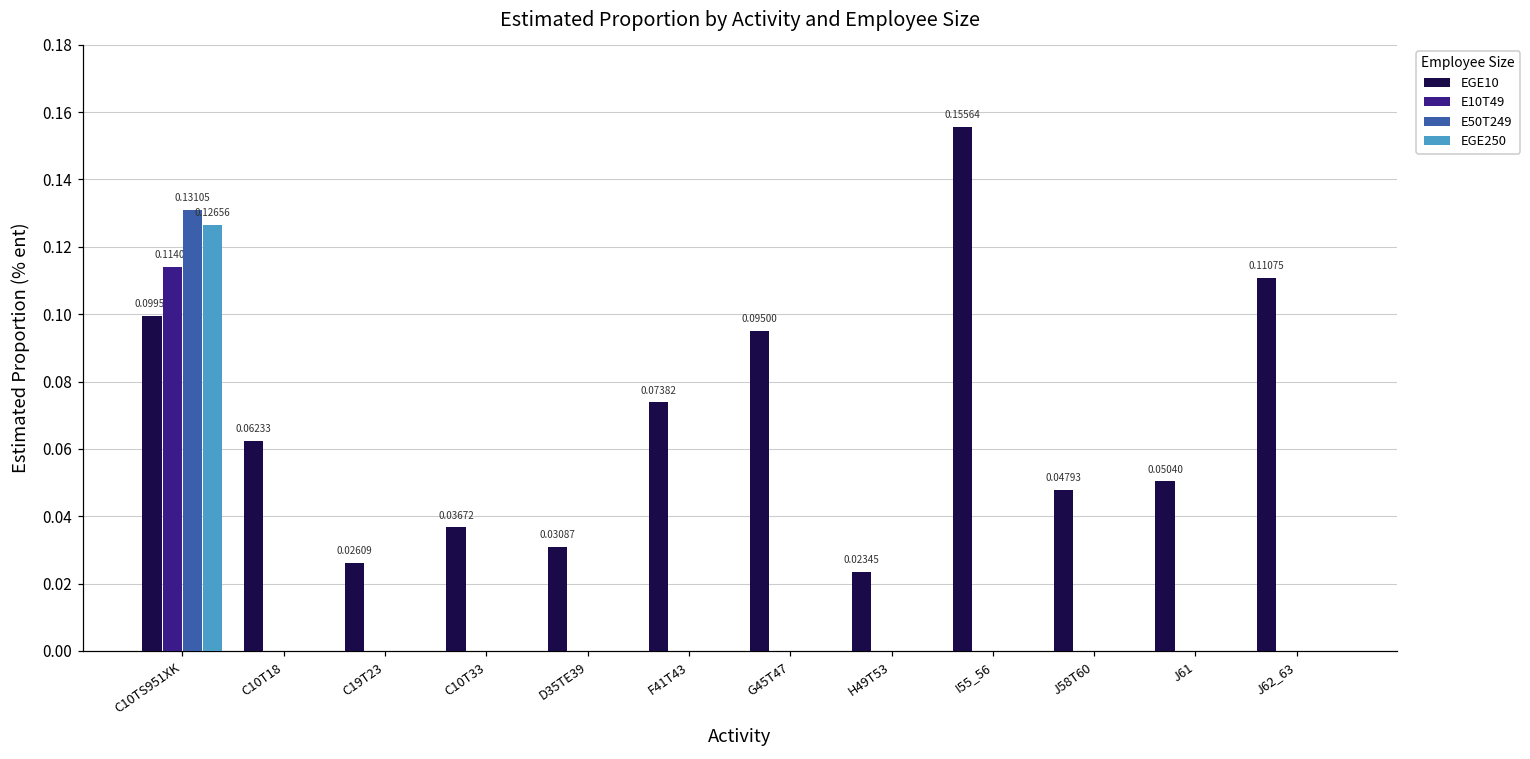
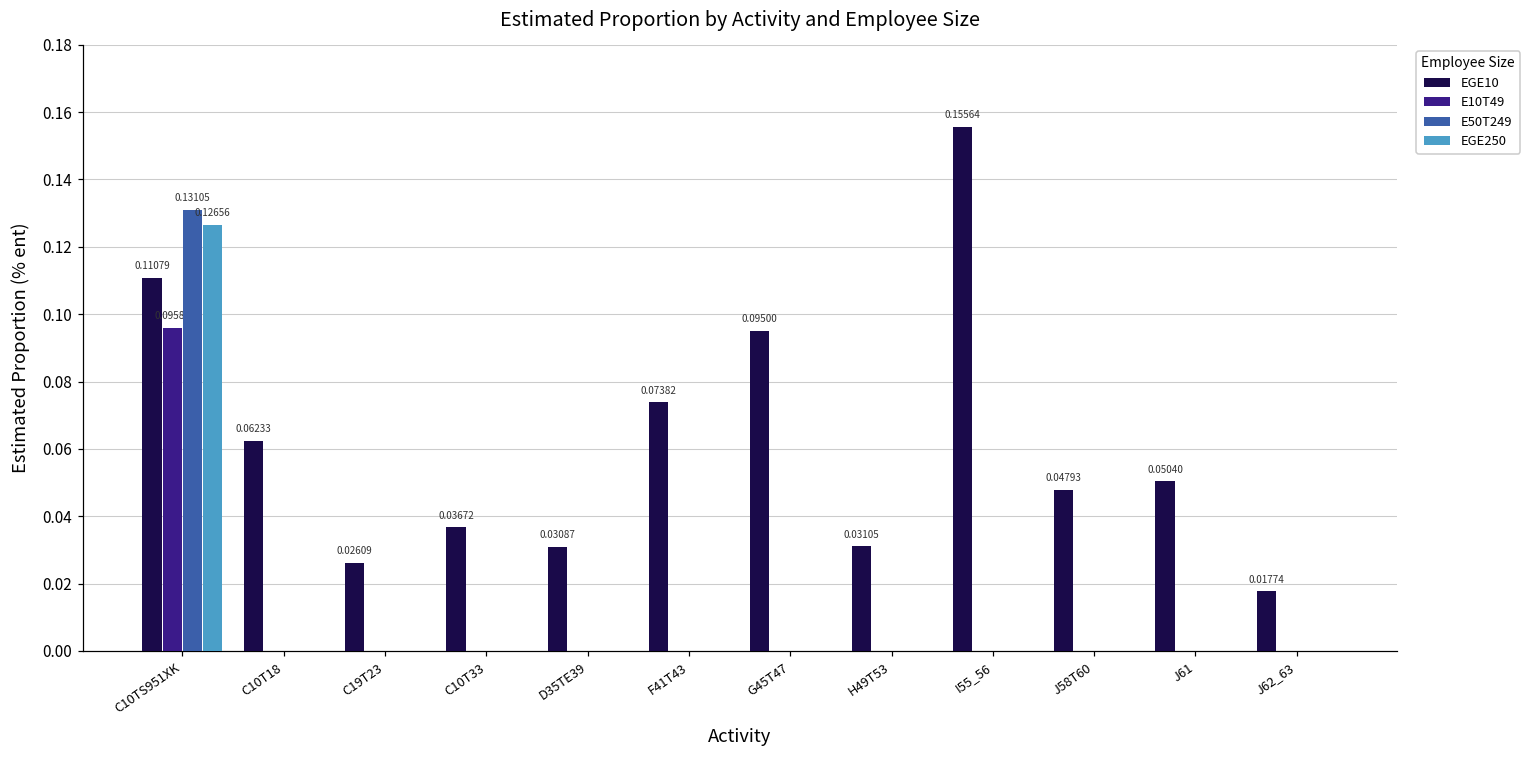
  {
    "EGE10": {
-     "C10TS951XK": 0.09959,
+     "C10TS951XK": 0.11079,
      "C10T18": 0.06233,
      "C19T23": 0.02609,
      "C10T33": 0.03672,
      "D35TE39": 0.03087,
      "F41T43": 0.07382,
      "G45T47": 0.09500,
-     "H49T53": 0.02345,
+     "H49T53": 0.03105,
      "I55_56": 0.15564,
      "J58T60": 0.04793,
      "J61": 0.05040,
-     "J62_63": 0.11075
+     "J62_63": 0.01774
    },
    "E10T49": {
-     "C10TS951XK": 0.11400
+     "C10TS951XK": 0.09585
    },
    "E50T249": {
      "C10TS951XK": 0.13105
    },
    "EGE250": {
      "C10TS951XK": 0.12656
    }
  }
